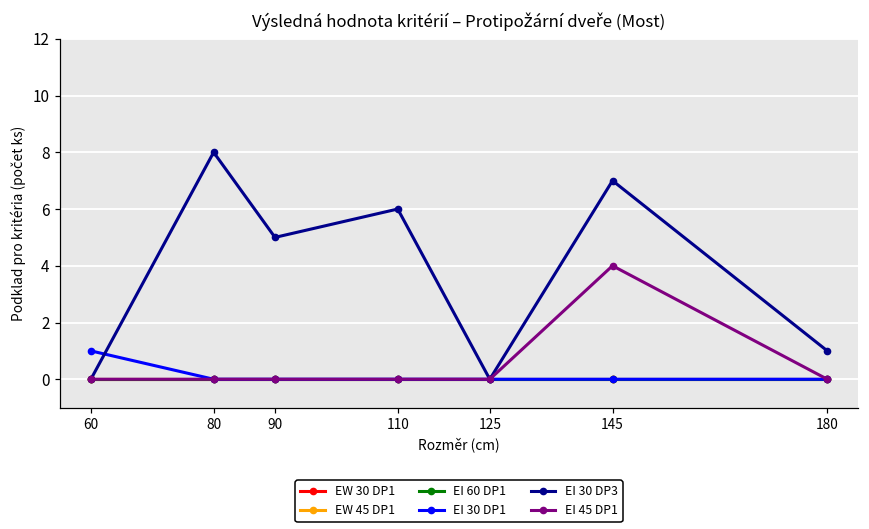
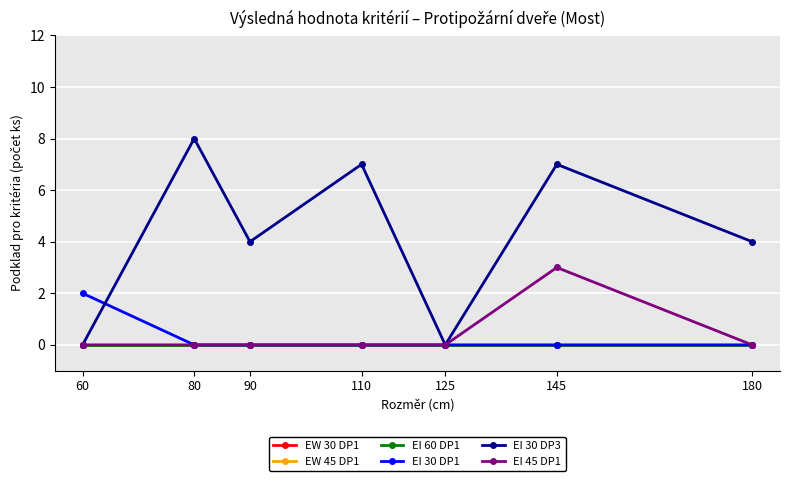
  {
    "EI 30 DP1": {
-     "60": 1
+     "60": 2
    },
    "EI 30 DP3": {
      "80": 8,
-     "90": 5,
-     "110": 6,
+     "90": 4,
+     "110": 7,
      "145": 7,
-     "180": 1
+     "180": 4
    },
    "EI 45 DP1": {
-     "145": 4
+     "145": 3
    }
  }
